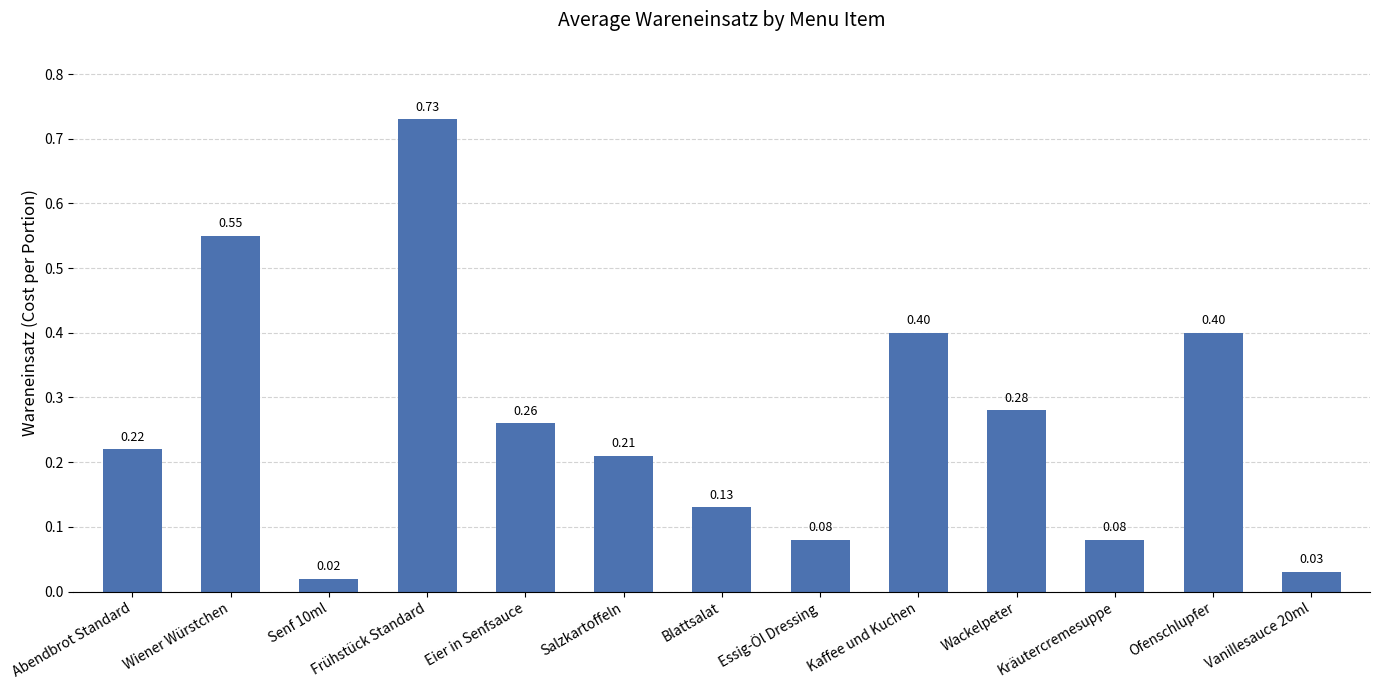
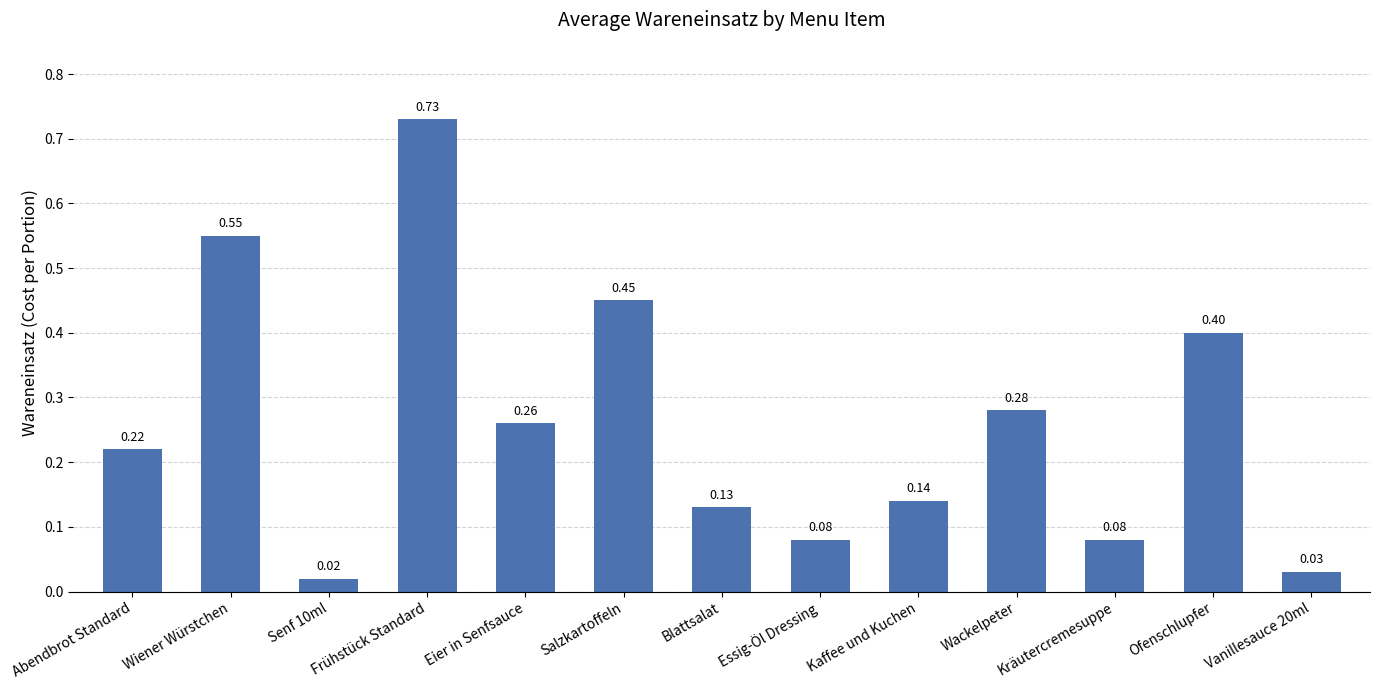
  {
    "Abendbrot Standard": 0.22,
    "Wiener Würstchen": 0.55,
    "Senf 10ml": 0.02,
    "Frühstück Standard": 0.73,
    "Eier in Senfsauce": 0.26,
-   "Salzkartoffeln": 0.21,
+   "Salzkartoffeln": 0.45,
    "Blattsalat": 0.13,
    "Essig-Öl Dressing": 0.08,
-   "Kaffee und Kuchen": 0.40,
+   "Kaffee und Kuchen": 0.14,
    "Wackelpeter": 0.28,
    "Kräutercremesuppe": 0.08,
    "Ofenschlupfer": 0.40,
    "Vanillesauce 20ml": 0.03
  }
